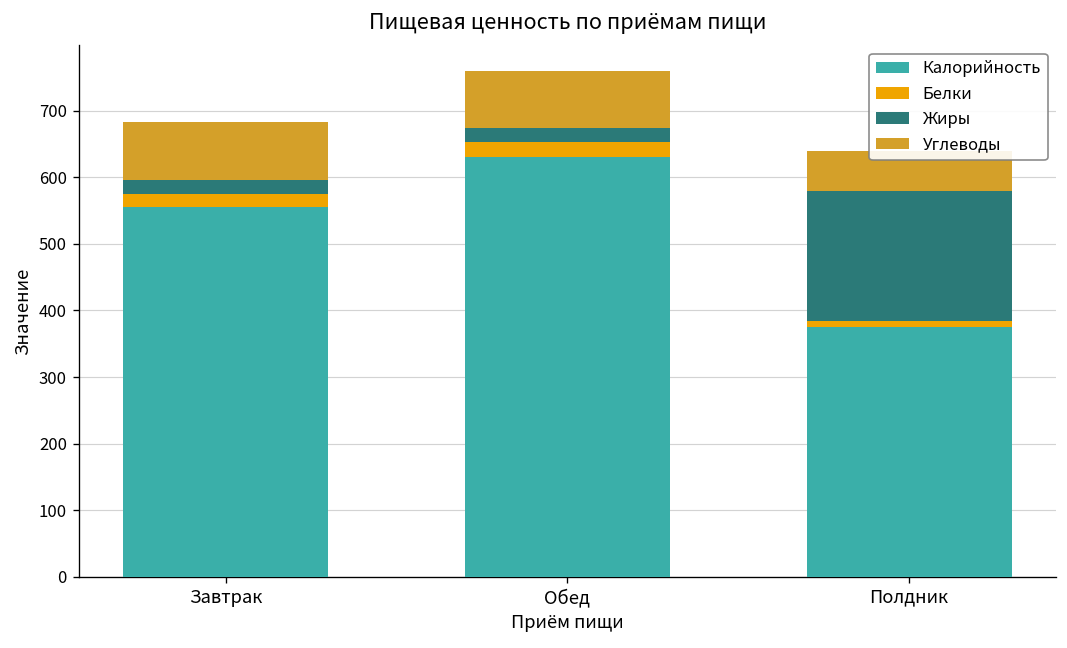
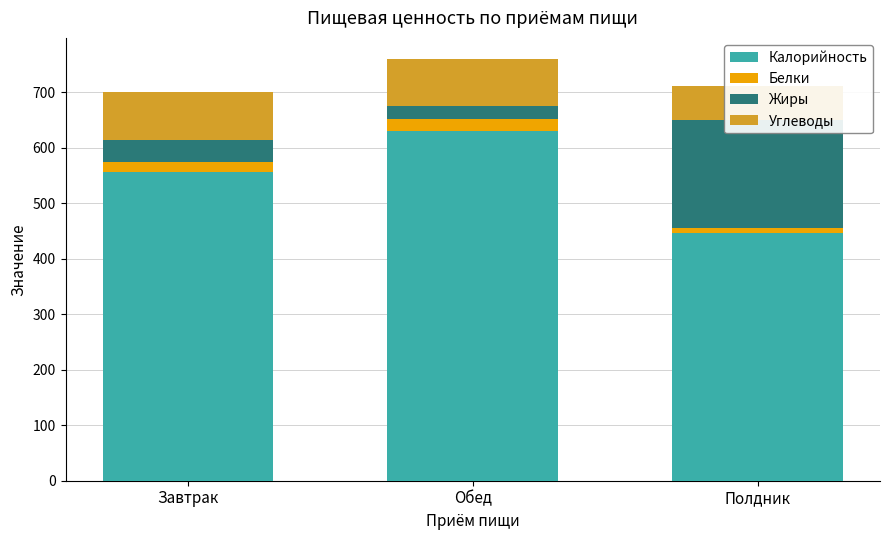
  {
    "Калорийность": {
      "Завтрак": 560,
      "Обед": 630,
-     "Полдник": 370
+     "Полдник": 450
    },
    "Жиры": {
-     "Завтрак": 20,
+     "Завтрак": 40,
      "Обед": 20
    }
  }
